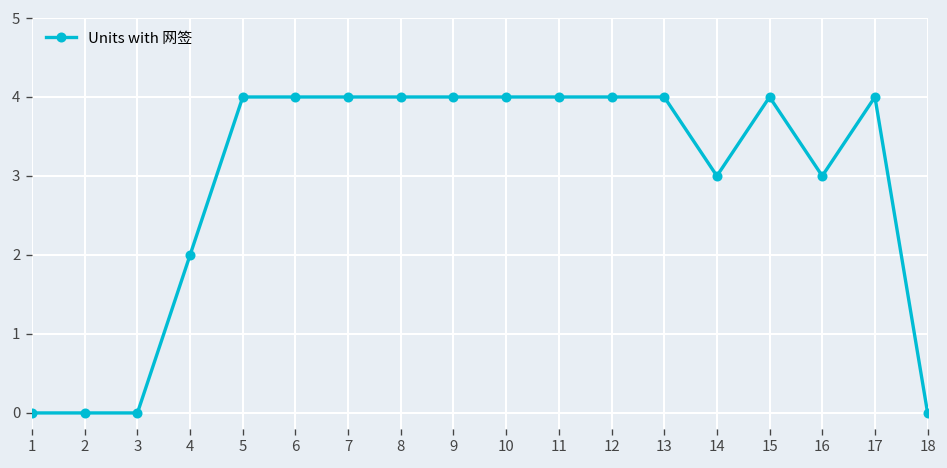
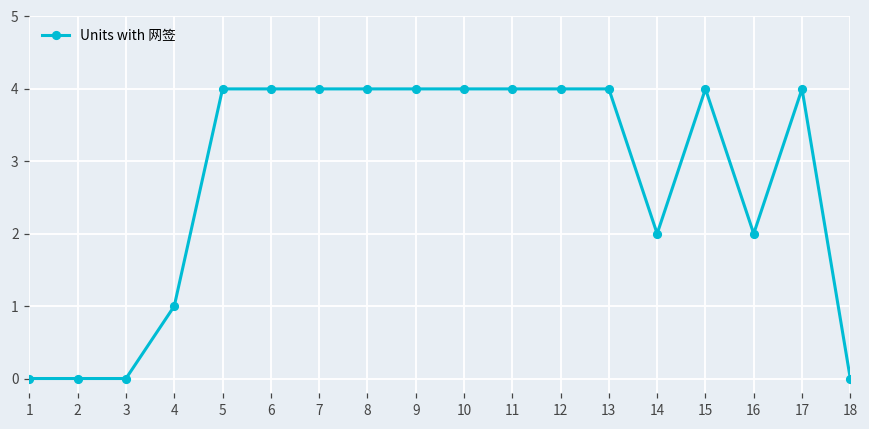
  {
    "1": 0,
    "2": 0,
    "3": 0,
-   "4": 2,
+   "4": 1,
    "5": 4,
    "6": 4,
    "7": 4,
    "8": 4,
    "9": 4,
    "10": 4,
    "11": 4,
    "12": 4,
    "13": 4,
-   "14": 3,
+   "14": 2,
    "15": 4,
-   "16": 3,
+   "16": 2,
    "17": 4,
    "18": 0
  }
